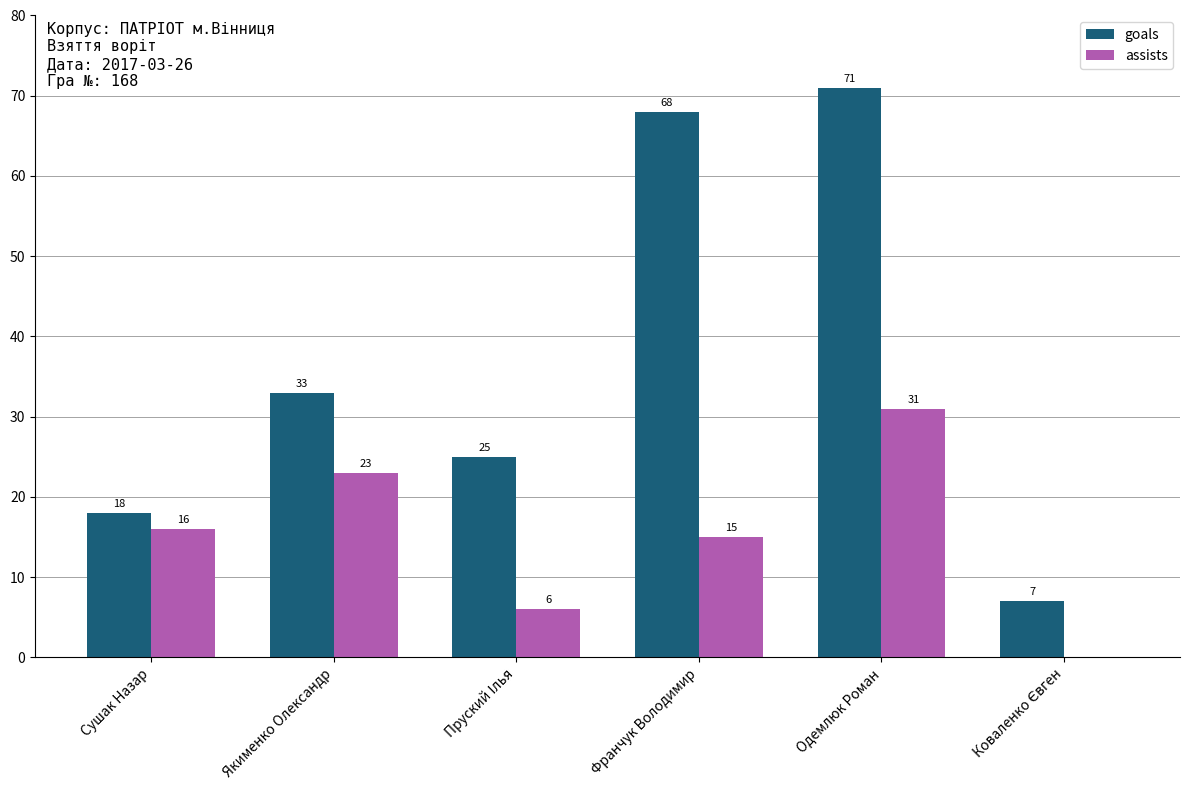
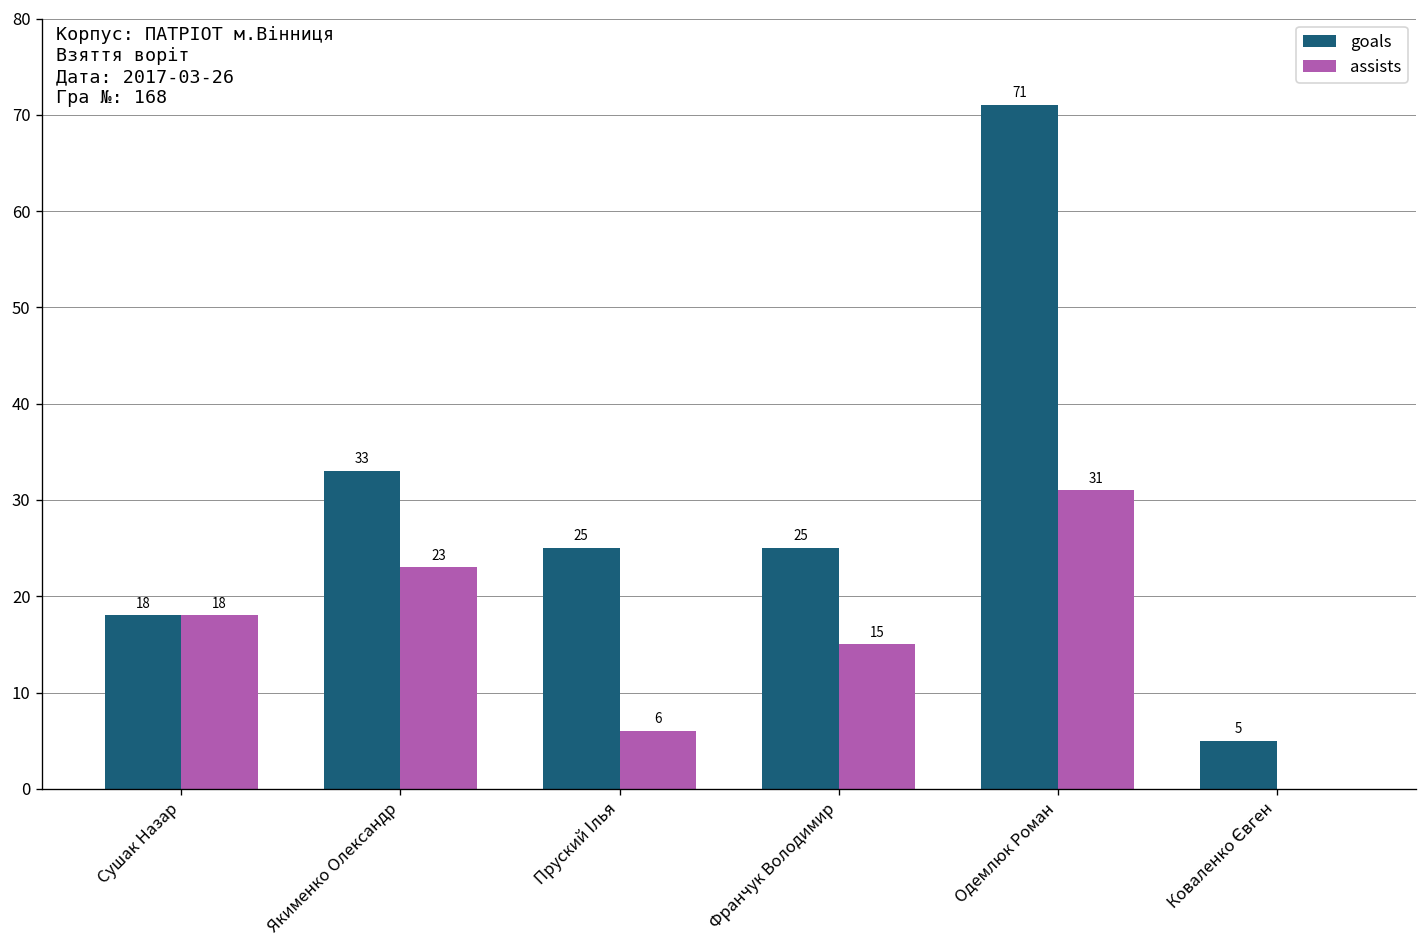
  {
    "goals": {
      "Сушак Назар": 18,
      "Якименко Олександр": 33,
      "Пруский Ілья": 25,
-     "Франчук Володимир": 68,
+     "Франчук Володимир": 25,
      "Одемлюк Роман": 71,
-     "Коваленко Євген": 7
+     "Коваленко Євген": 5
    },
    "assists": {
-     "Сушак Назар": 16,
+     "Сушак Назар": 18,
      "Якименко Олександр": 23,
      "Пруский Ілья": 6,
      "Франчук Володимир": 15,
      "Одемлюк Роман": 31
    }
  }
